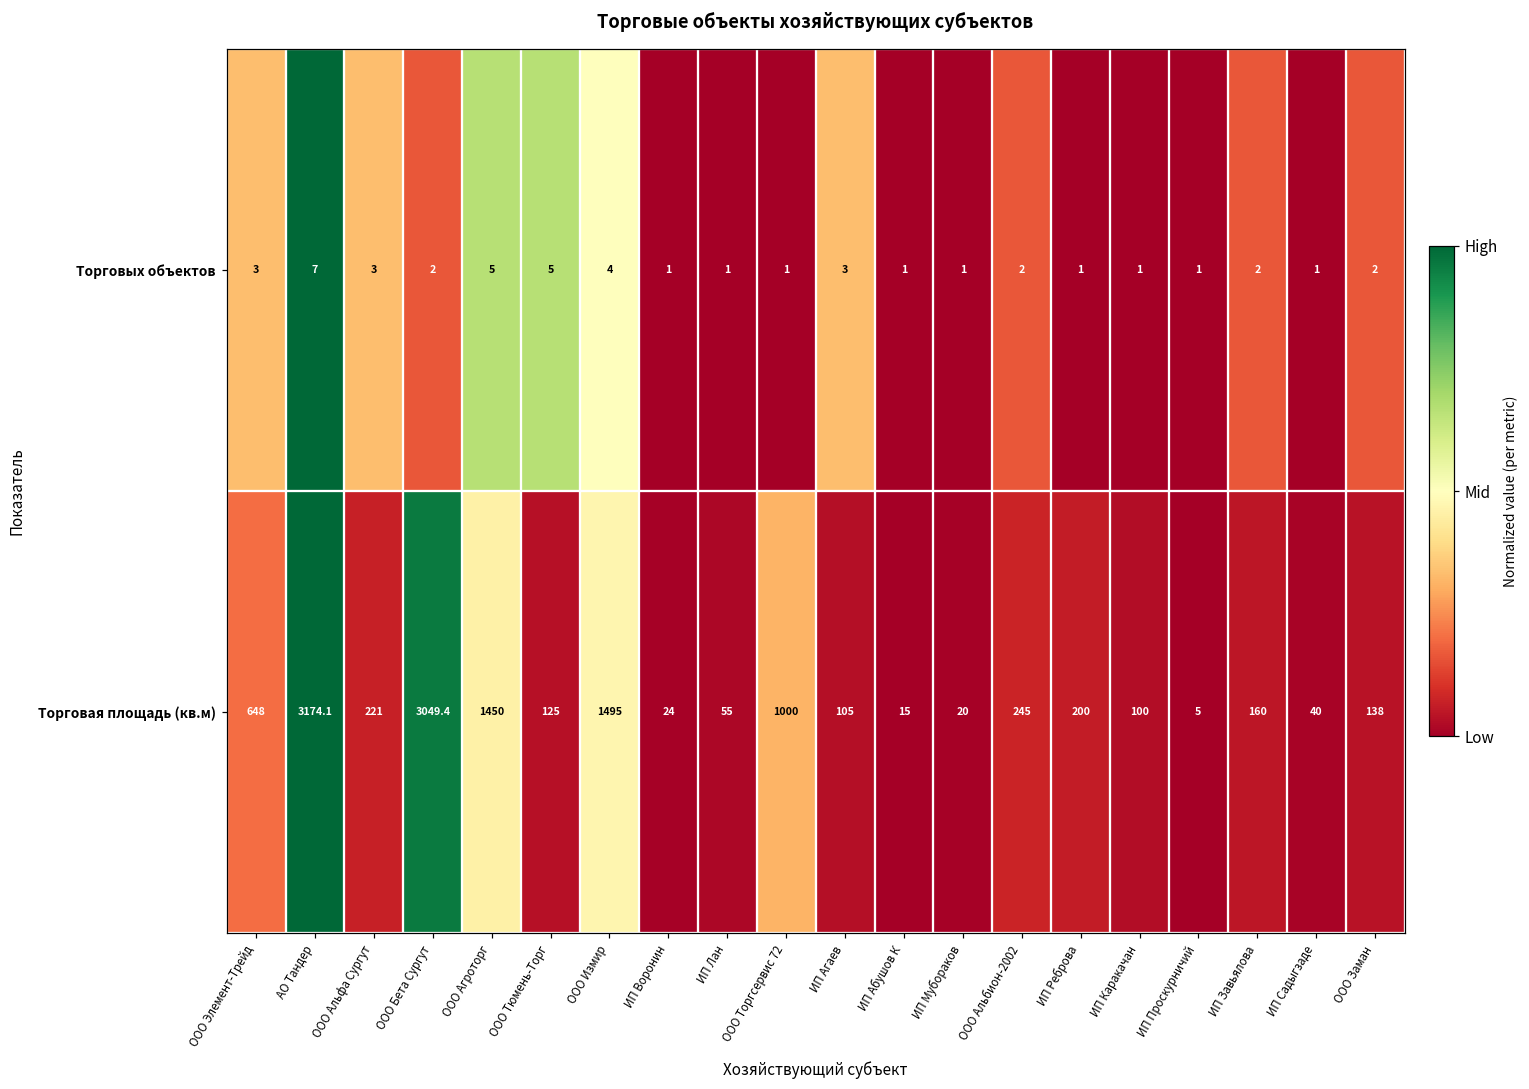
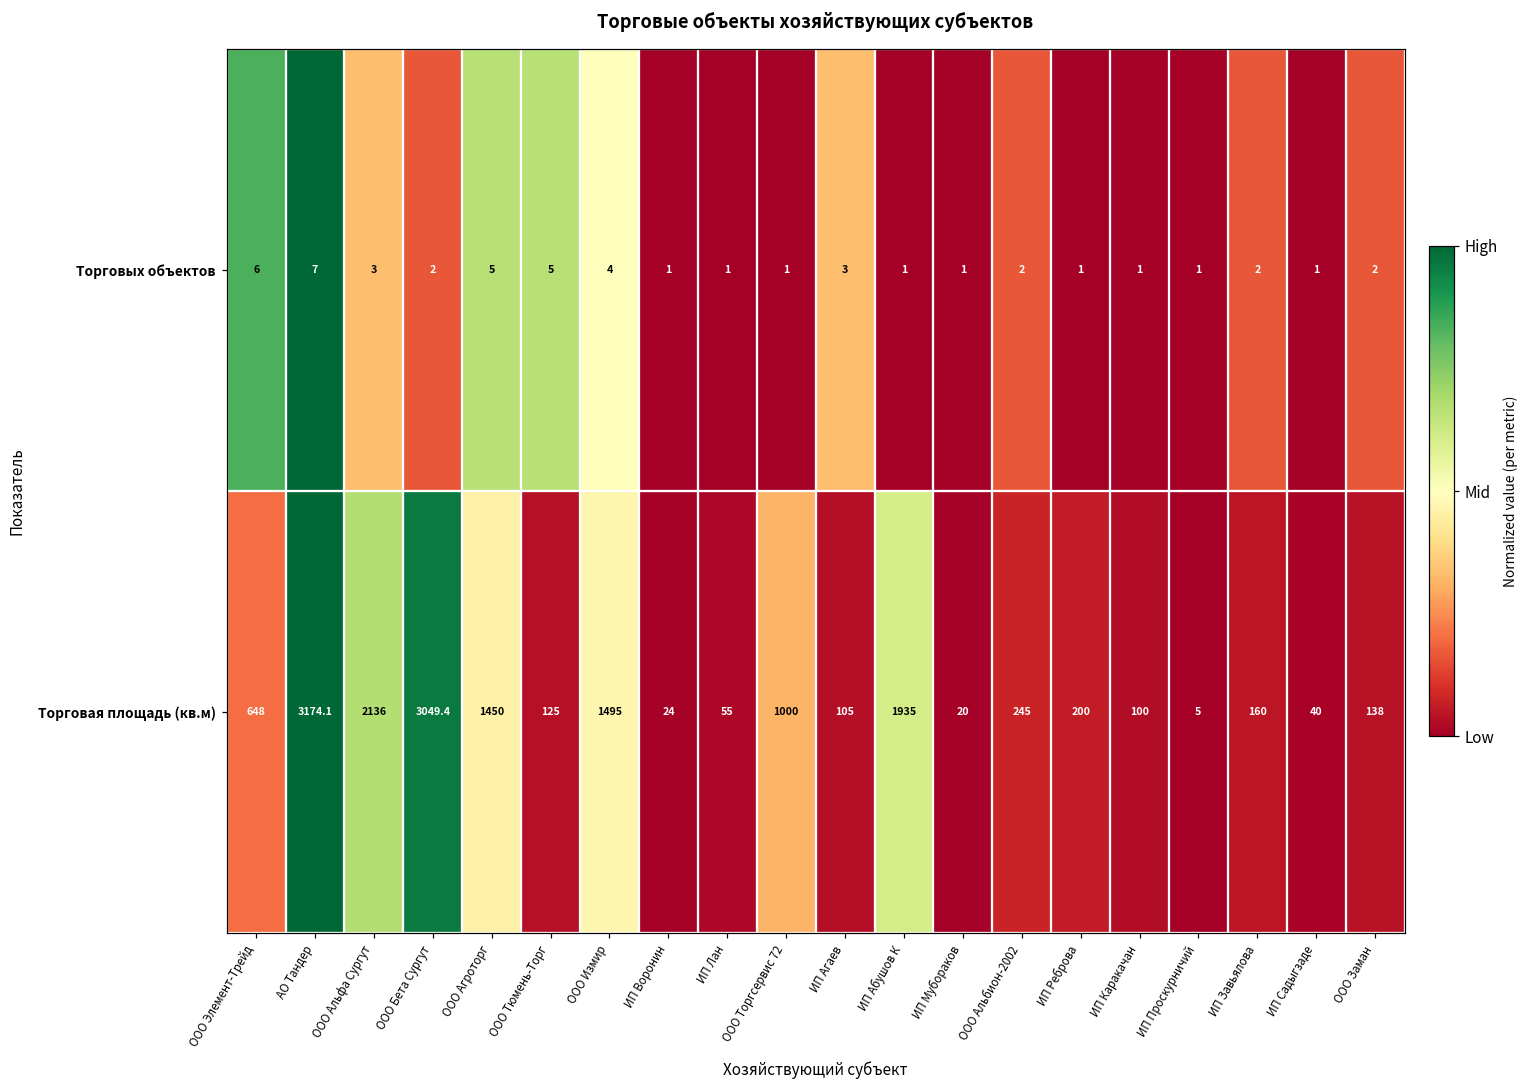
  {
    "Торговых объектов": {
-     "ООО Элемент-Трейд": 3,
+     "ООО Элемент-Трейд": 6,
      "АО Тандер": 7,
      "ООО Альфа Сургут": 3,
      "ООО Бета Сургут": 2,
      "ООО Агроторг": 5,
      "ООО Тюмень-Торг": 5,
      "ООО Измир": 4,
      "ИП Воронин": 1,
      "ИП Лан": 1,
      "ООО Торгсервис 72": 1,
      "ИП Агаев": 3,
      "ИП Абушов К": 1,
      "ИП Мубораков": 1,
      "ООО Альбион-2002": 2,
      "ИП Реброва": 1,
      "ИП Каракачан": 1,
      "ИП Проскурничий": 1,
      "ИП Завьялова": 2,
      "ИП Садыгзаде": 1,
      "ООО Заман": 2
    },
    "Торговая площадь (кв.м)": {
      "ООО Элемент-Трейд": 648,
      "АО Тандер": 3174.1,
-     "ООО Альфа Сургут": 221,
+     "ООО Альфа Сургут": 2136,
      "ООО Бета Сургут": 3049.4,
      "ООО Агроторг": 1450,
      "ООО Тюмень-Торг": 125,
      "ООО Измир": 1495,
      "ИП Воронин": 24,
      "ИП Лан": 55,
      "ООО Торгсервис 72": 1000,
      "ИП Агаев": 105,
-     "ИП Абушов К": 15,
+     "ИП Абушов К": 1935,
      "ИП Мубораков": 20,
      "ООО Альбион-2002": 245,
      "ИП Реброва": 200,
      "ИП Каракачан": 100,
      "ИП Проскурничий": 5,
      "ИП Завьялова": 160,
      "ИП Садыгзаде": 40,
      "ООО Заман": 138
    }
  }
